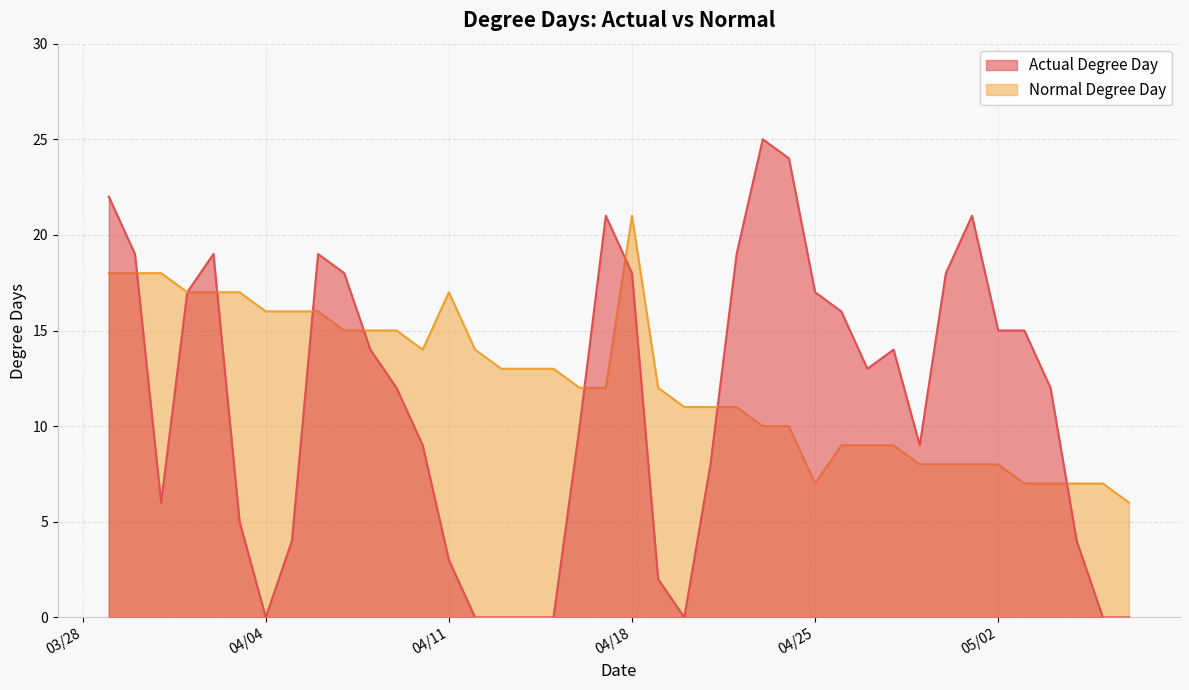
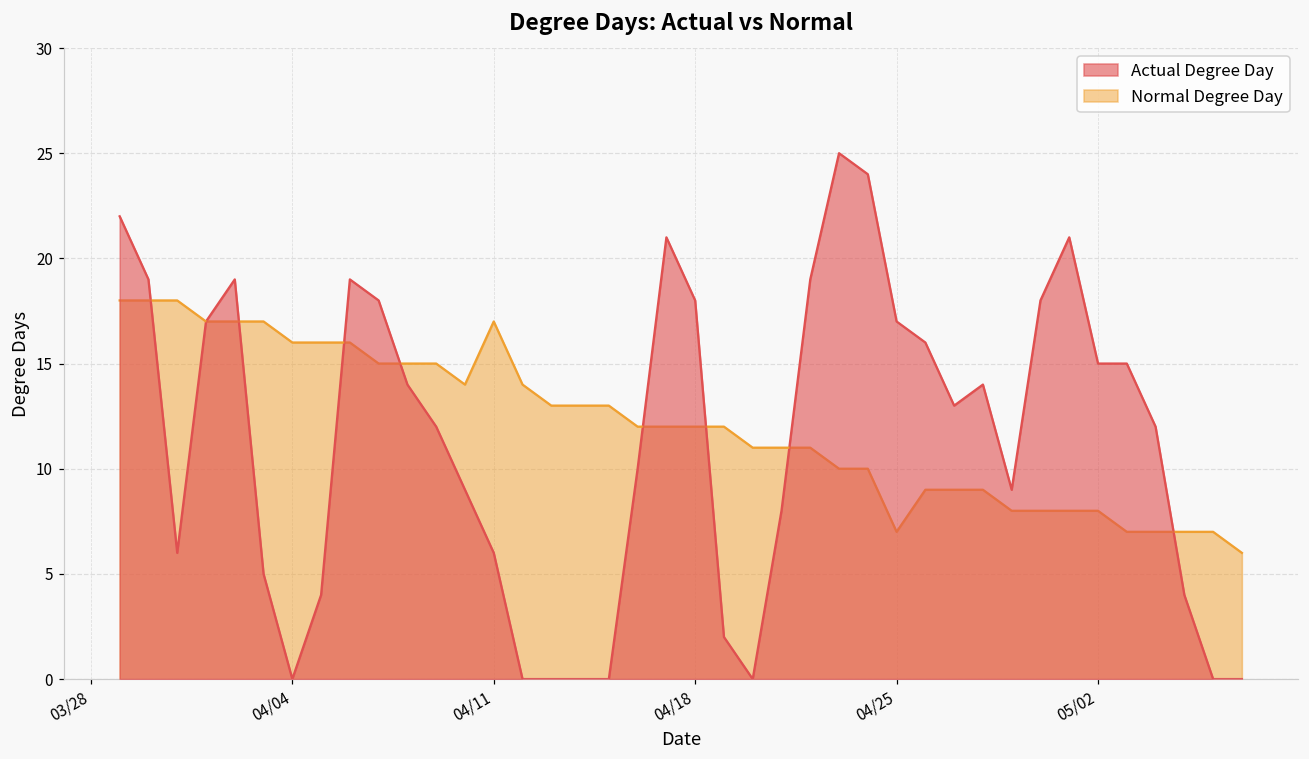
  {
    "Actual Degree Day": {
      "04/04": 0,
-     "04/11": 3,
+     "04/11": 6,
      "04/18": 18,
      "04/25": 17,
      "05/02": 15
    },
    "Normal Degree Day": {
      "04/04": 16,
      "04/11": 17,
-     "04/18": 21,
+     "04/18": 12,
      "04/25": 7,
      "05/02": 8
    }
  }
